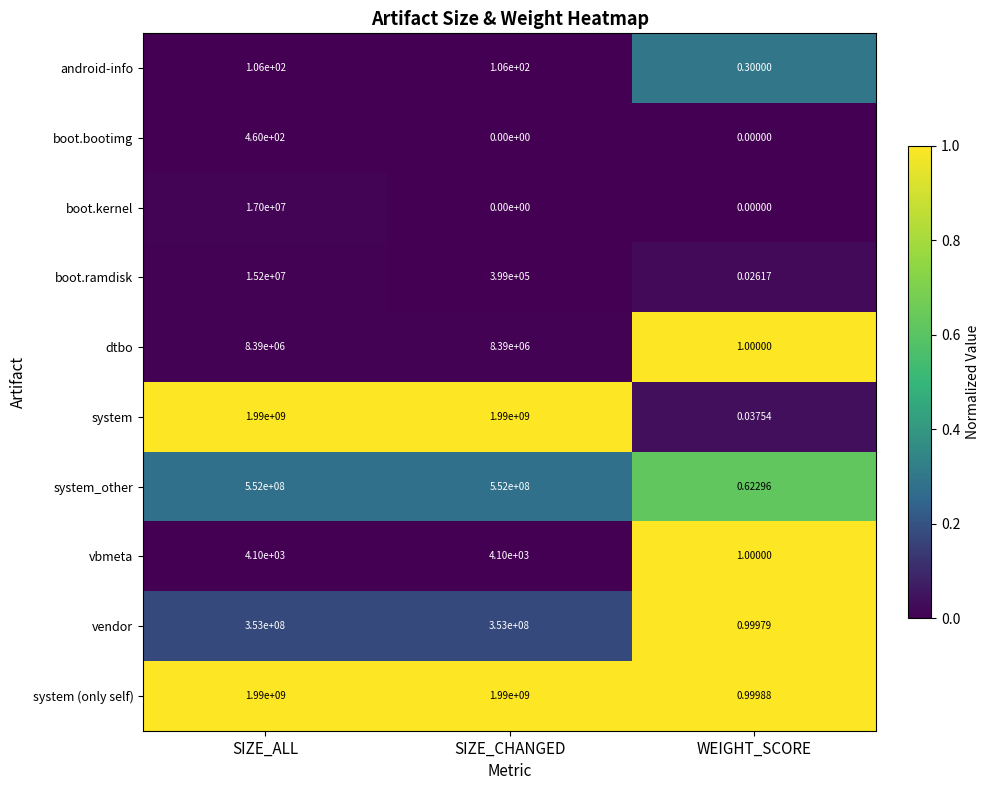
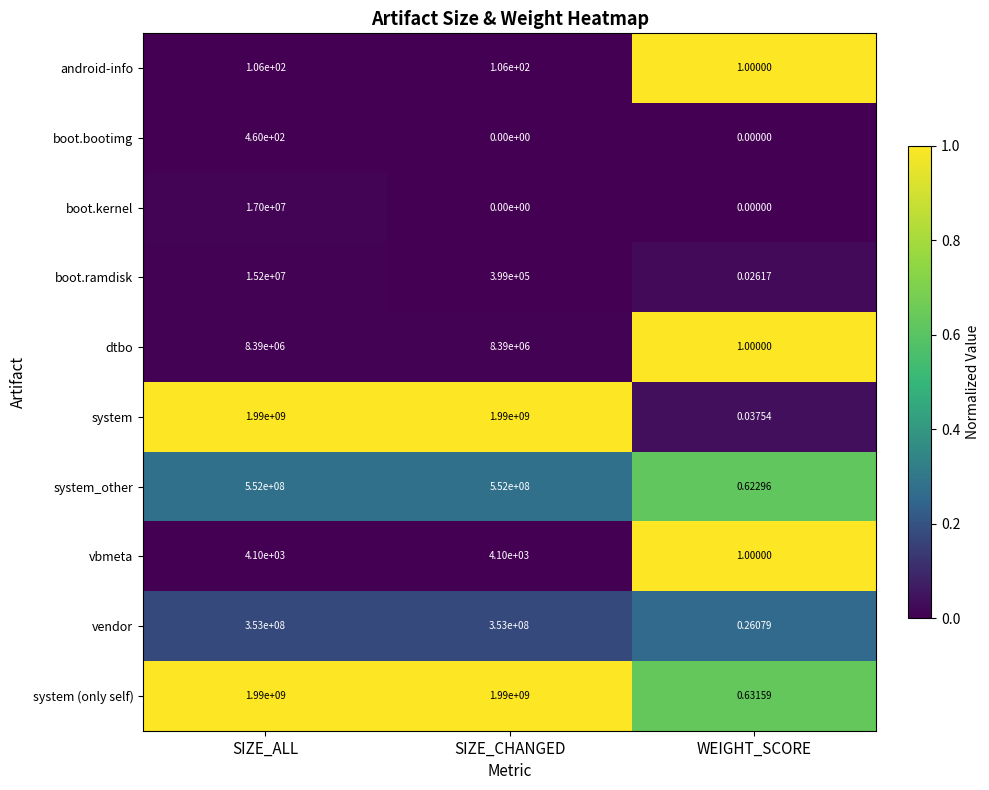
  {
    "android-info": {
      "SIZE_ALL": "1.06e+02",
      "SIZE_CHANGED": "1.06e+02",
-     "WEIGHT_SCORE": "0.30000"
+     "WEIGHT_SCORE": "1.00000"
    },
    "boot.bootimg": {
      "SIZE_ALL": "4.60e+02",
      "SIZE_CHANGED": "0.00e+00",
      "WEIGHT_SCORE": "0.00000"
    },
    "boot.kernel": {
      "SIZE_ALL": "1.70e+07",
      "SIZE_CHANGED": "0.00e+00",
      "WEIGHT_SCORE": "0.00000"
    },
    "boot.ramdisk": {
      "SIZE_ALL": "1.52e+07",
      "SIZE_CHANGED": "3.99e+05",
      "WEIGHT_SCORE": "0.02617"
    },
    "dtbo": {
      "SIZE_ALL": "8.39e+06",
      "SIZE_CHANGED": "8.39e+06",
      "WEIGHT_SCORE": "1.00000"
    },
    "system": {
      "SIZE_ALL": "1.99e+09",
      "SIZE_CHANGED": "1.99e+09",
      "WEIGHT_SCORE": "0.03754"
    },
    "system_other": {
      "SIZE_ALL": "5.52e+08",
      "SIZE_CHANGED": "5.52e+08",
      "WEIGHT_SCORE": "0.62296"
    },
    "vbmeta": {
      "SIZE_ALL": "4.10e+03",
      "SIZE_CHANGED": "4.10e+03",
      "WEIGHT_SCORE": "1.00000"
    },
    "vendor": {
      "SIZE_ALL": "3.53e+08",
      "SIZE_CHANGED": "3.53e+08",
-     "WEIGHT_SCORE": "0.99979"
+     "WEIGHT_SCORE": "0.26079"
    },
    "system (only self)": {
      "SIZE_ALL": "1.99e+09",
      "SIZE_CHANGED": "1.99e+09",
-     "WEIGHT_SCORE": "0.99988"
+     "WEIGHT_SCORE": "0.63159"
    }
  }
